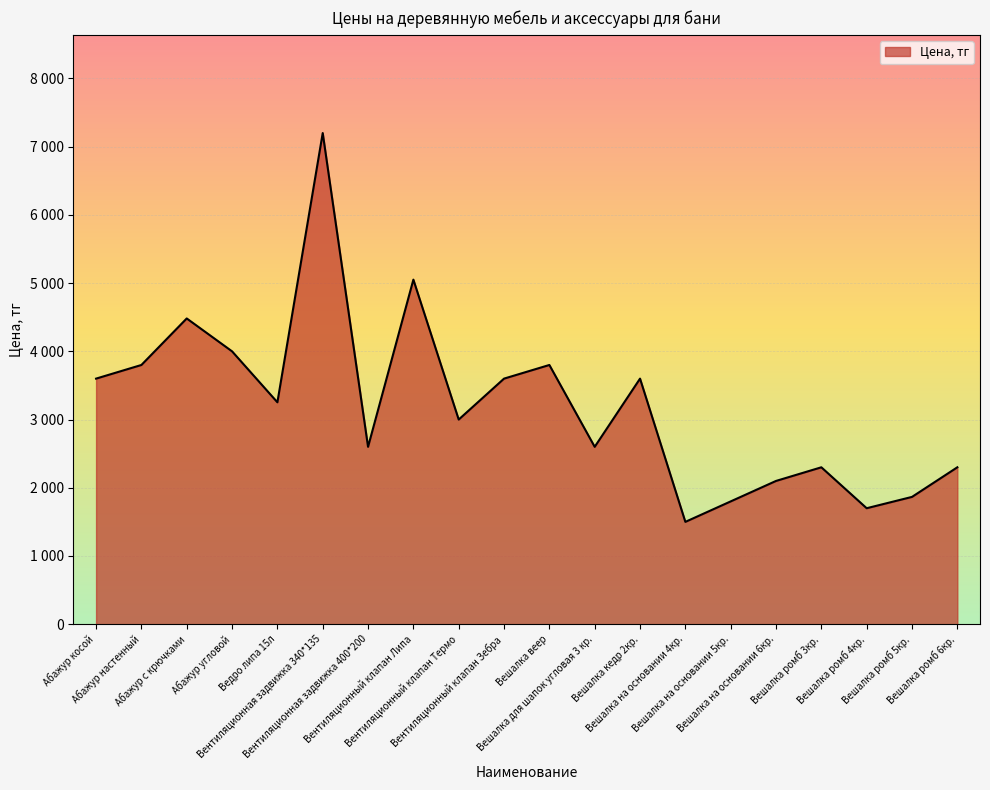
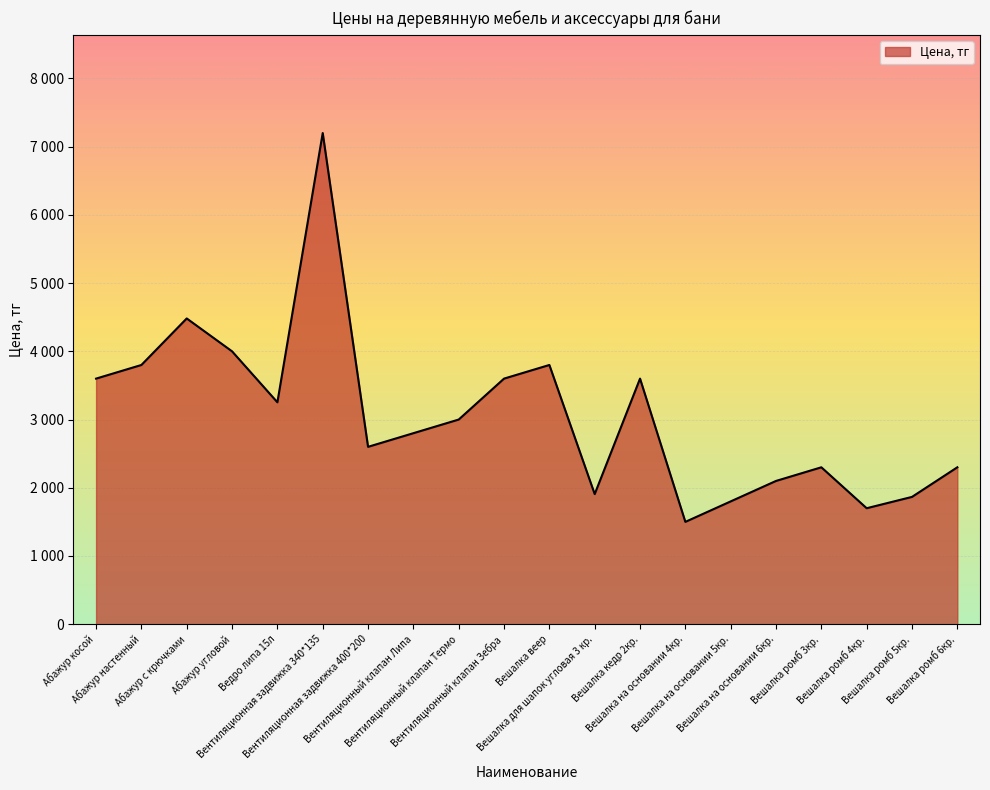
  {
    "Абажур косой": 3600,
    "Абажур настенный": 3800,
    "Абажур с крючками": 4500,
    "Абажур угловой": 4000,
    "Ведро липа 15л": 3300,
    "Вентиляционная задвижка 340*135": 7200,
    "Вентиляционная задвижка 400*200": 2600,
-   "Вентиляционный клапан Липа": 5100,
+   "Вентиляционный клапан Липа": 2800,
    "Вентиляционный клапан Термо": 3000,
    "Вентиляционный клапан Зебра": 3600,
    "Вешалка веер": 3800,
-   "Вешалка для шапок угловая 3 кр.": 2600,
+   "Вешалка для шапок угловая 3 кр.": 1900,
    "Вешалка кедр 2кр.": 3600,
    "Вешалка на основании 4кр.": 1500,
    "Вешалка на основании 5кр.": 1800,
    "Вешалка на основании 6кр.": 2100,
    "Вешалка ромб 3кр.": 2300,
    "Вешалка ромб 4кр.": 1700,
    "Вешалка ромб 5кр.": 1900,
    "Вешалка ромб 6кр.": 2300
  }
